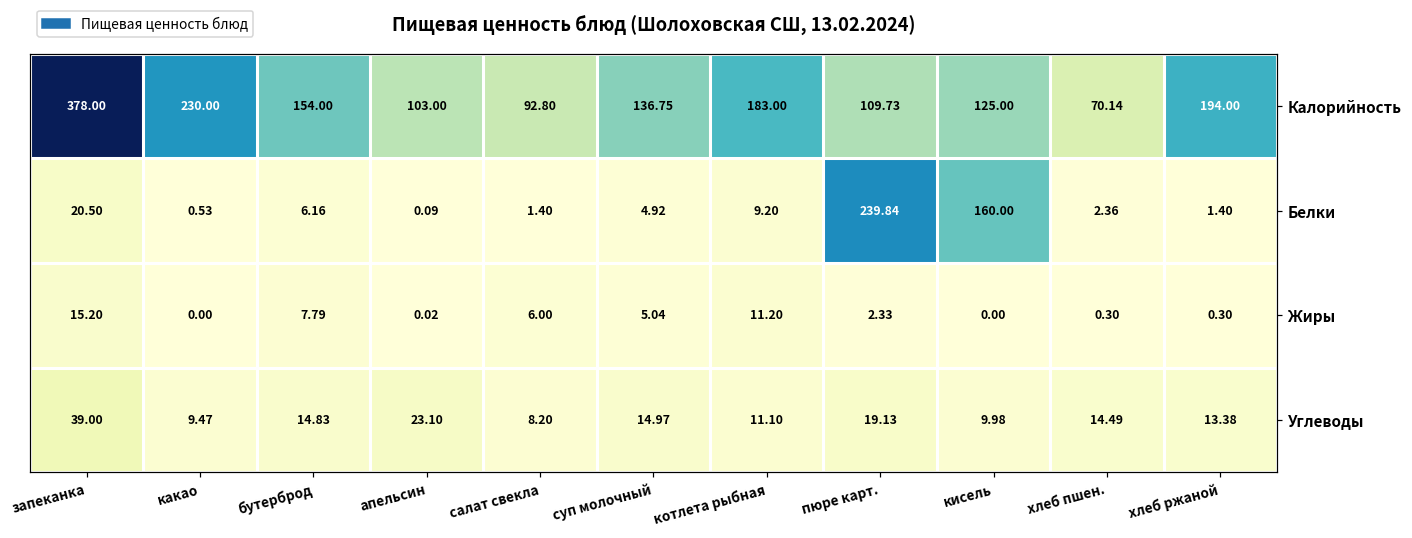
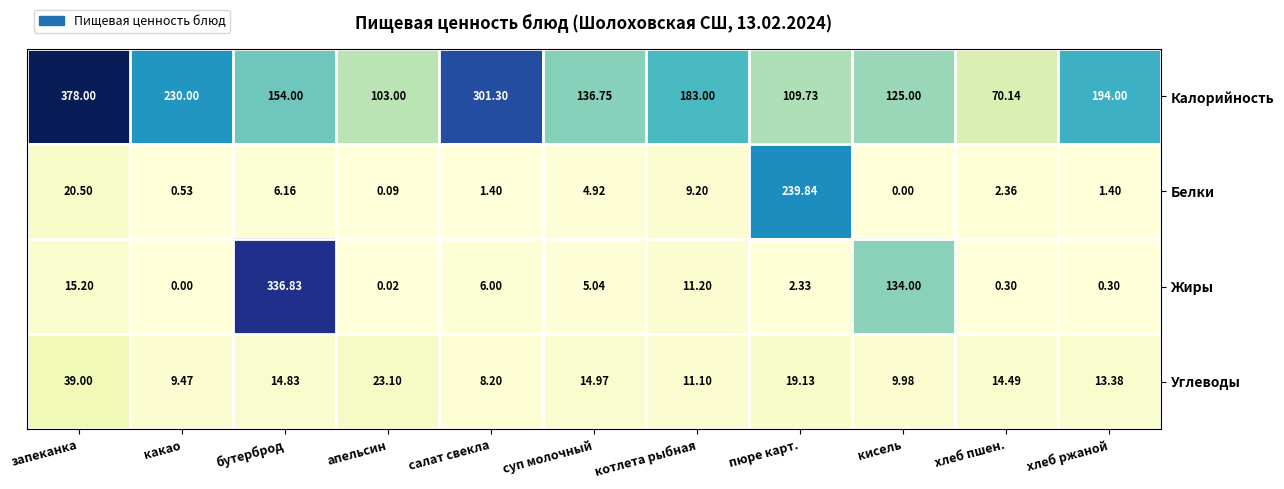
  {
    "Калорийность": {
      "запеканка": 378.00,
      "какао": 230.00,
      "бутерброд": 154.00,
      "апельсин": 103.00,
-     "салат свекла": 92.80,
+     "салат свекла": 301.30,
      "суп молочный": 136.75,
      "котлета рыбная": 183.00,
      "пюре карт.": 109.73,
      "кисель": 125.00,
      "хлеб пшен.": 70.14,
      "хлеб ржаной": 194.00
    },
    "Белки": {
      "запеканка": 20.50,
      "какао": 0.53,
      "бутерброд": 6.16,
      "апельсин": 0.09,
      "салат свекла": 1.40,
      "суп молочный": 4.92,
      "котлета рыбная": 9.20,
      "пюре карт.": 239.84,
-     "кисель": 160.00,
+     "кисель": 0.00,
      "хлеб пшен.": 2.36,
      "хлеб ржаной": 1.40
    },
    "Жиры": {
      "запеканка": 15.20,
      "какао": 0.00,
-     "бутерброд": 7.79,
+     "бутерброд": 336.83,
      "апельсин": 0.02,
      "салат свекла": 6.00,
      "суп молочный": 5.04,
      "котлета рыбная": 11.20,
      "пюре карт.": 2.33,
-     "кисель": 0.00,
+     "кисель": 134.00,
      "хлеб пшен.": 0.30,
      "хлеб ржаной": 0.30
    },
    "Углеводы": {
      "запеканка": 39.00,
      "какао": 9.47,
      "бутерброд": 14.83,
      "апельсин": 23.10,
      "салат свекла": 8.20,
      "суп молочный": 14.97,
      "котлета рыбная": 11.10,
      "пюре карт.": 19.13,
      "кисель": 9.98,
      "хлеб пшен.": 14.49,
      "хлеб ржаной": 13.38
    }
  }
